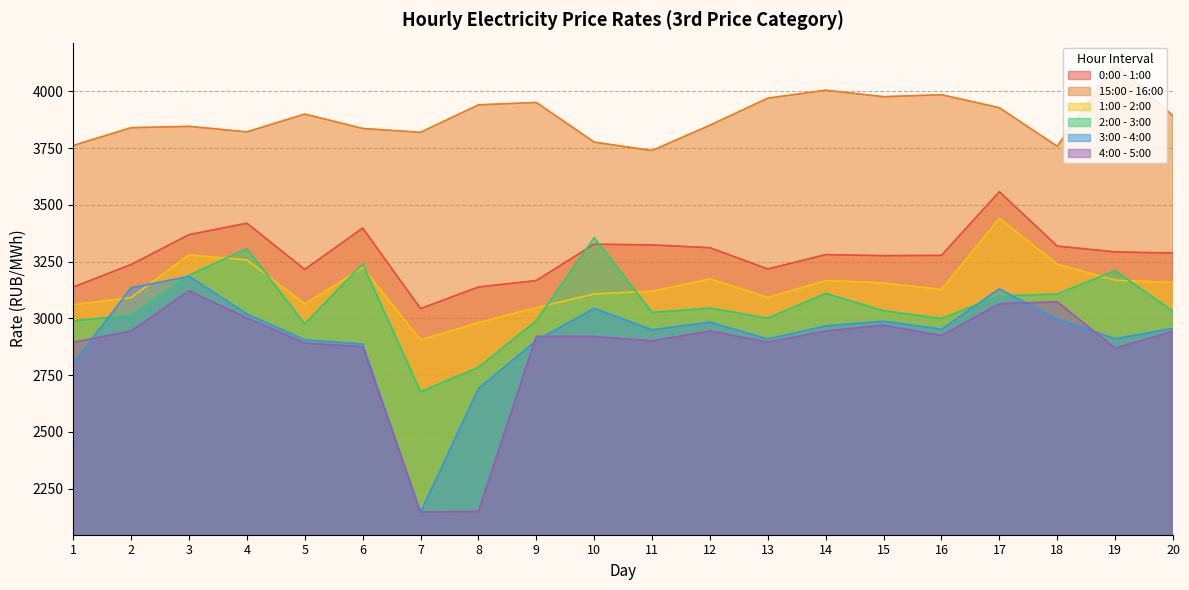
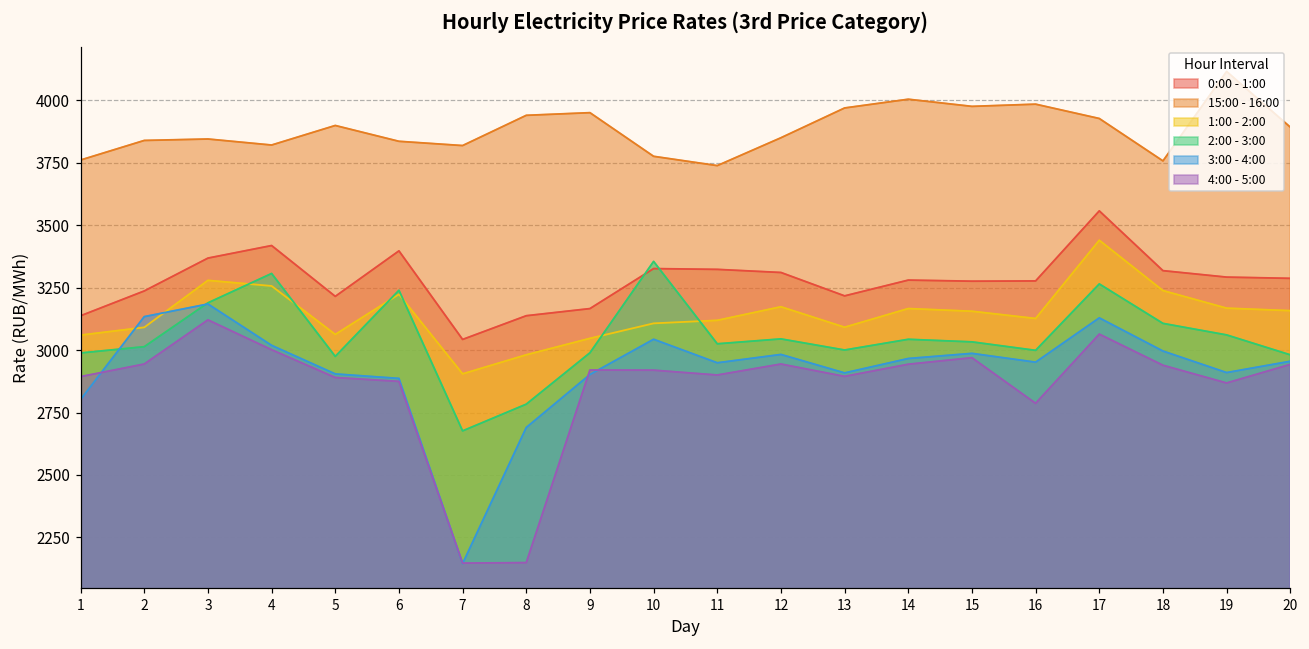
  {
    "2:00 - 3:00": {
      "1": 2990,
      "2": 3010,
      "4": 3310,
      "5": 2970,
      "6": 3240,
      "7": 2680,
      "8": 2780,
      "9": 2990,
      "10": 3360,
      "11": 3030,
      "12": 3040,
      "13": 3000,
-     "14": 3110,
+     "14": 3040,
      "15": 3030,
      "16": 3000,
-     "17": 3100,
+     "17": 3270,
      "18": 3110,
-     "19": 3210,
-     "20": 3030
+     "19": 3060,
+     "20": 2980
    },
    "3:00 - 4:00": {
      "1": 2800,
      "2": 3130,
      "4": 3020,
      "5": 2900,
      "6": 2890,
      "8": 2690,
      "9": 2900,
      "10": 3040,
      "11": 2950,
      "12": 2980,
      "13": 2910,
      "14": 2970,
      "15": 2990,
      "16": 2950,
      "17": 3130,
      "18": 3000,
      "19": 2910,
      "20": 2960
    },
    "4:00 - 5:00": {
      "1": 2890,
      "2": 2940,
      "3": 3120,
      "4": 3000,
      "5": 2890,
      "6": 2870,
      "8": 2150,
      "9": 2920,
      "10": 2920,
      "11": 2900,
      "12": 2940,
      "13": 2890,
      "14": 2940,
      "15": 2970,
-     "16": 2920,
+     "16": 2790,
      "17": 3060,
-     "18": 3070,
+     "18": 2940,
      "19": 2870,
      "20": 2940
    }
  }
